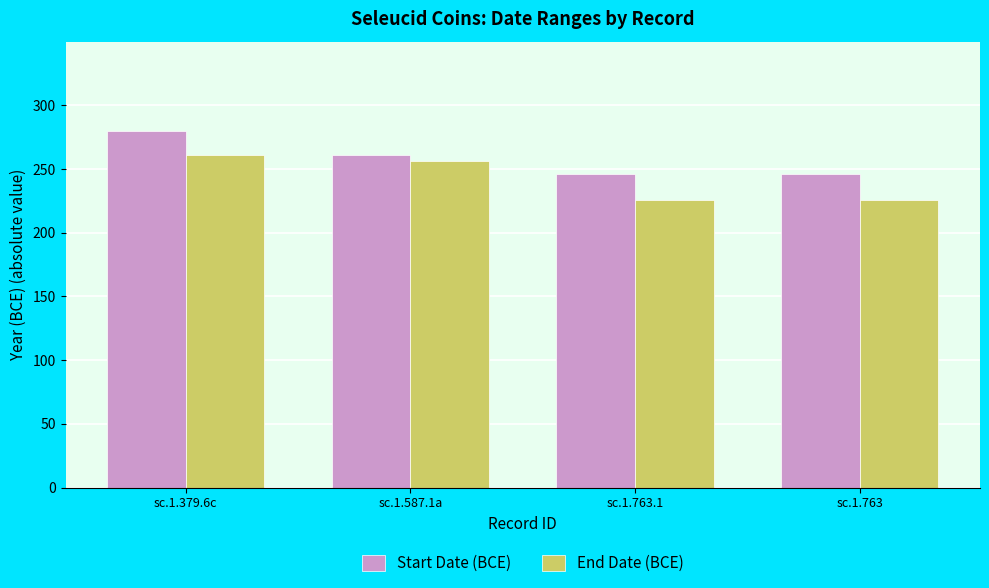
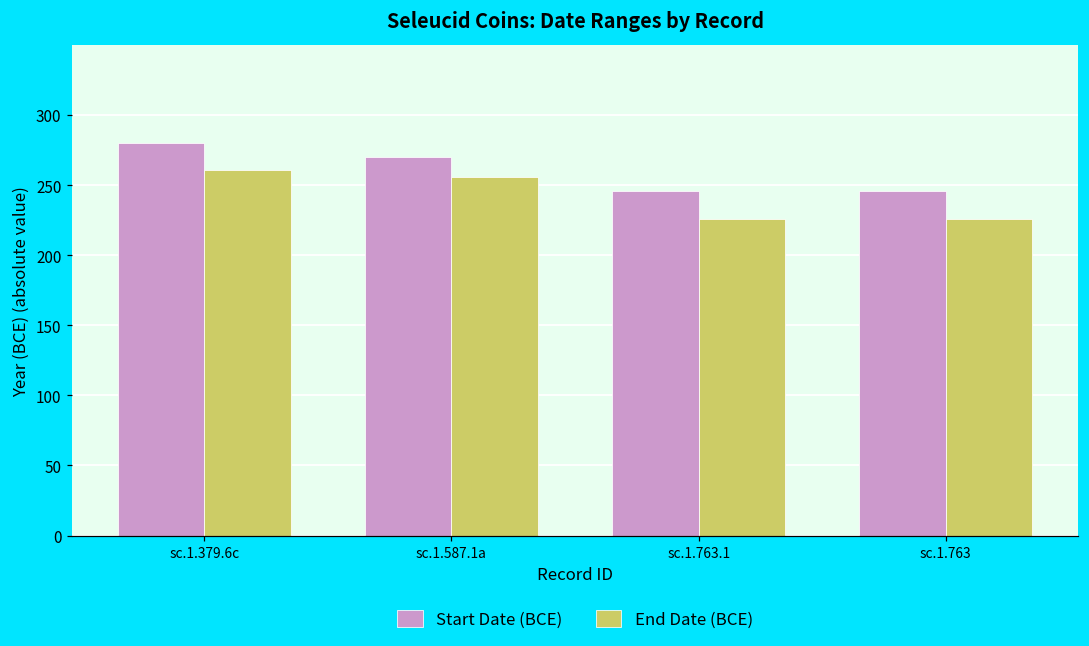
  {
    "Start Date (BCE)": {
      "sc.1.379.6c": 280,
-     "sc.1.587.1a": 261,
+     "sc.1.587.1a": 270,
      "sc.1.763.1": 246,
      "sc.1.763": 246
    },
    "End Date (BCE)": {
      "sc.1.379.6c": 261,
      "sc.1.587.1a": 256,
      "sc.1.763.1": 226,
      "sc.1.763": 226
    }
  }
